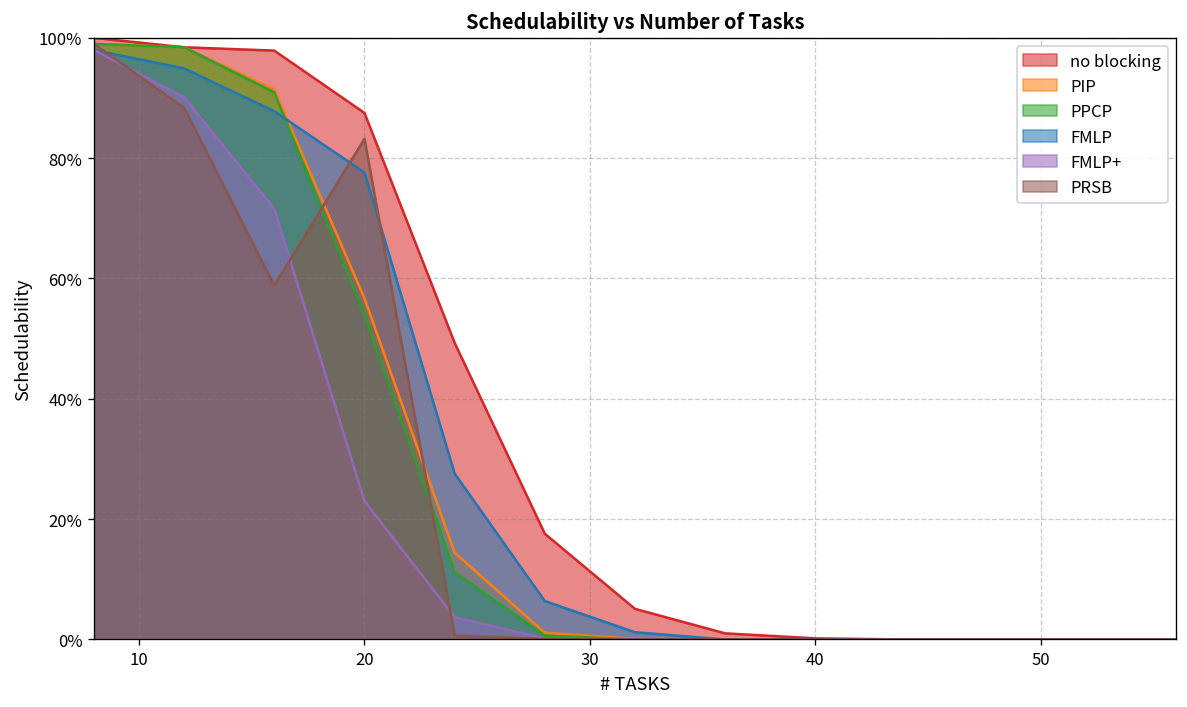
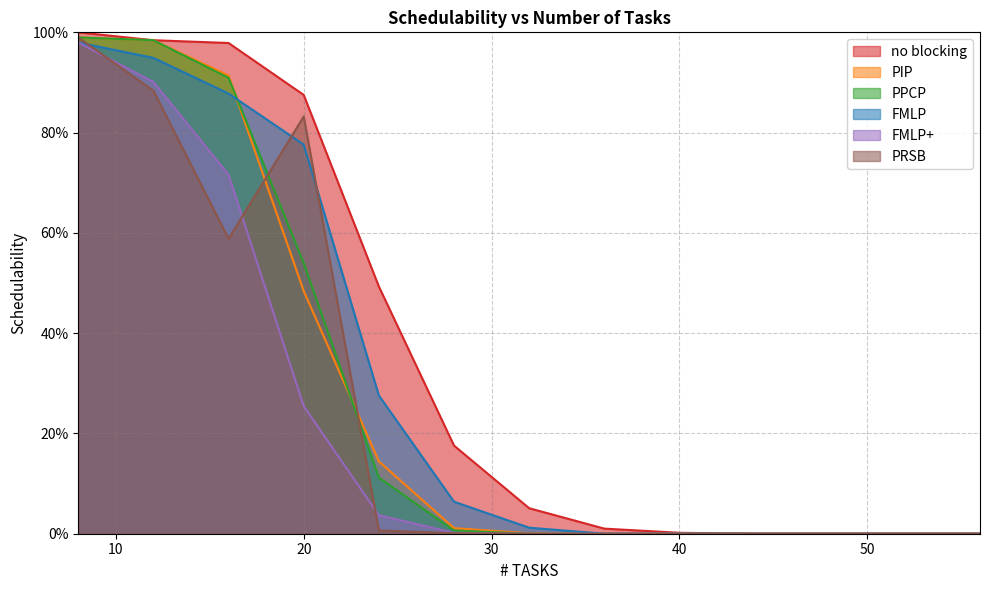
  {
    "no blocking": {
      "20": "88%"
    },
    "PIP": {
-     "20": "57%"
+     "20": "48%"
    },
    "PPCP": {
      "20": "54%"
    },
    "FMLP": {
      "20": "78%"
    },
    "FMLP+": {
-     "20": "23%"
+     "20": "25%"
    },
    "PRSB": {
      "20": "83%"
    }
  }
